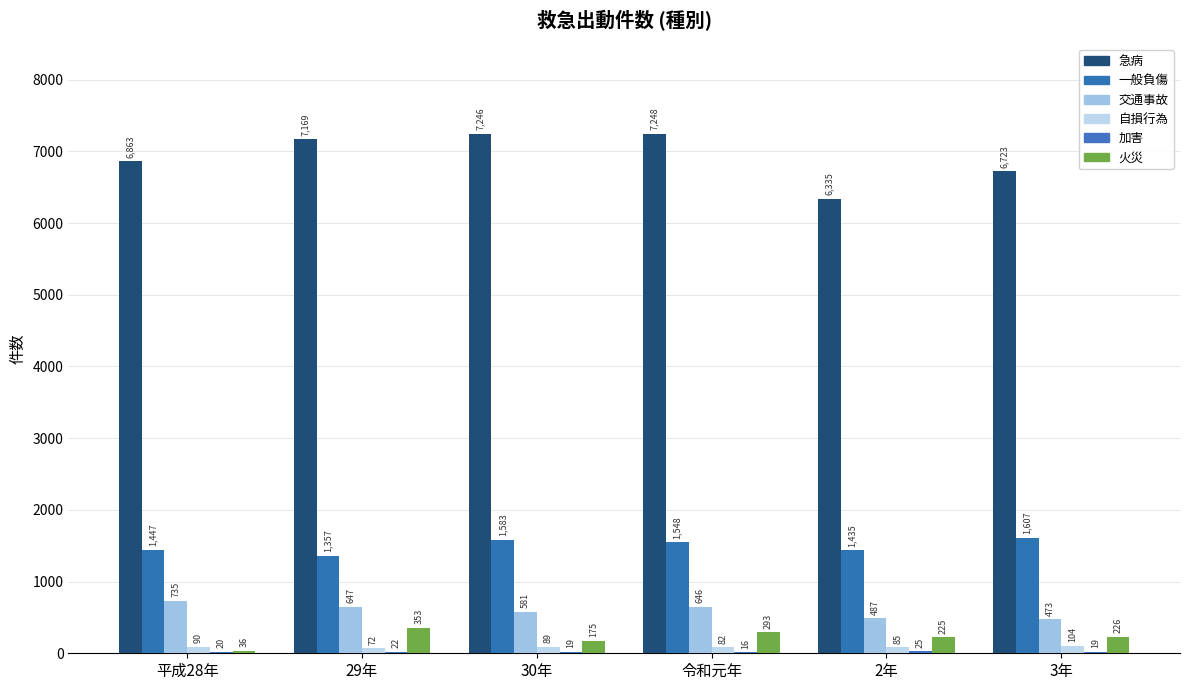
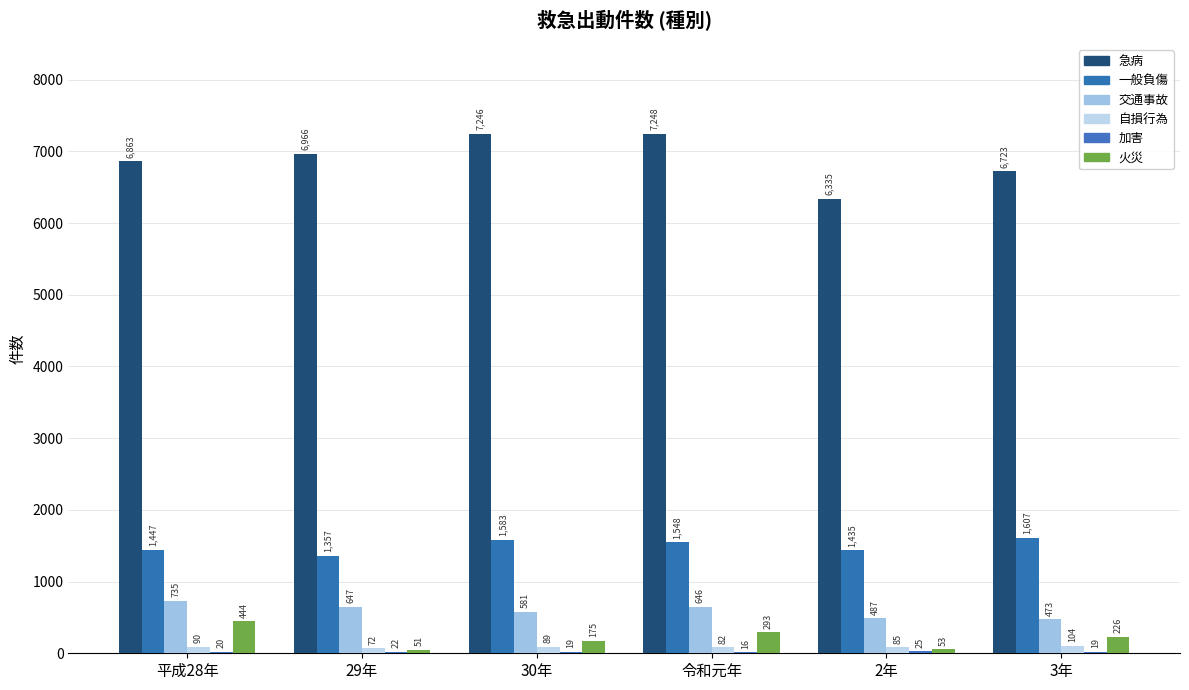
  {
    "急病": {
      "平成28年": "6,863",
-     "29年": "7,169",
+     "29年": "6,966",
      "30年": "7,246",
      "令和元年": "7,248",
      "2年": "6,335",
      "3年": "6,723"
    },
    "火災": {
-     "平成28年": "36",
-     "29年": "353",
+     "平成28年": "444",
+     "29年": "51",
      "30年": "175",
      "令和元年": "293",
-     "2年": "225",
+     "2年": "53",
      "3年": "226"
    }
  }
